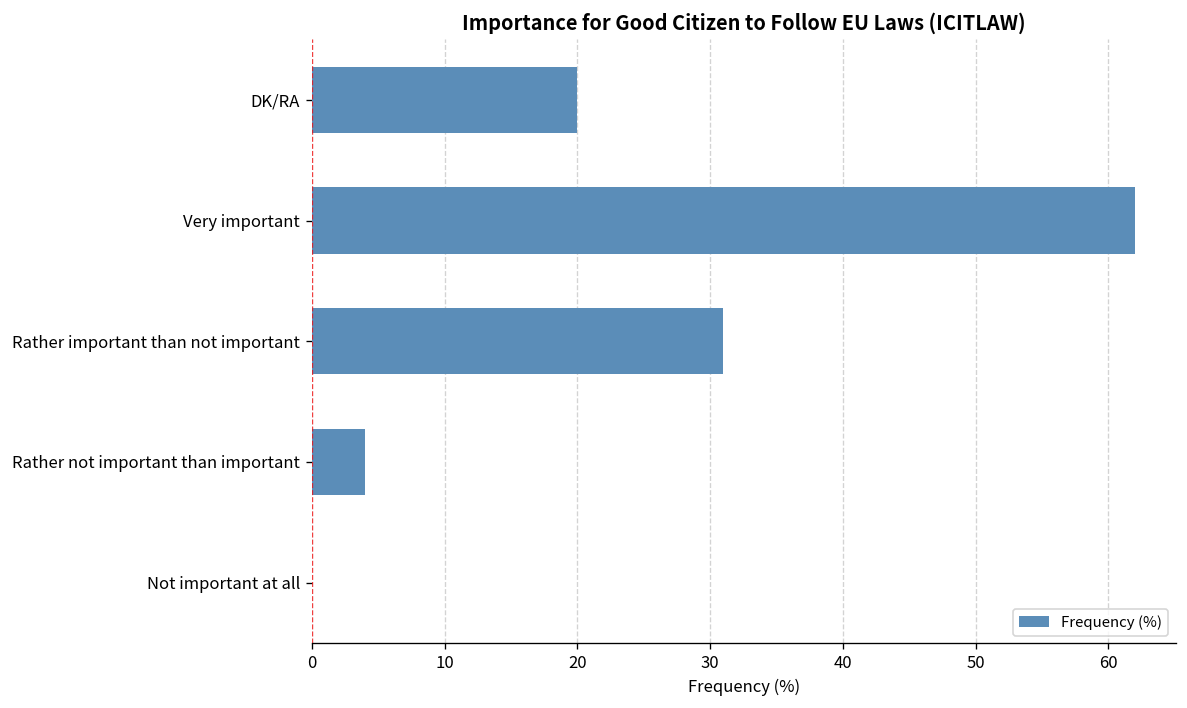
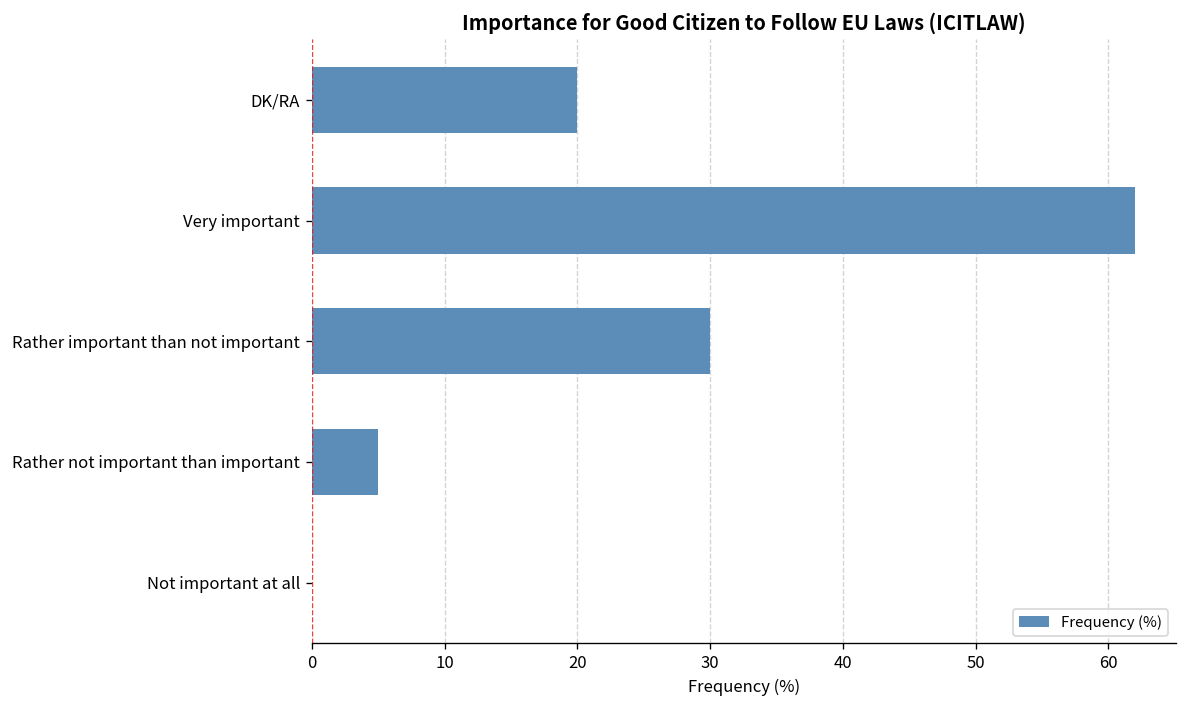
  {
    "DK/RA": 20,
    "Very important": 62,
-   "Rather important than not important": 31,
-   "Rather not important than important": 4,
+   "Rather important than not important": 30,
+   "Rather not important than important": 5,
    "Not important at all": 0
  }
